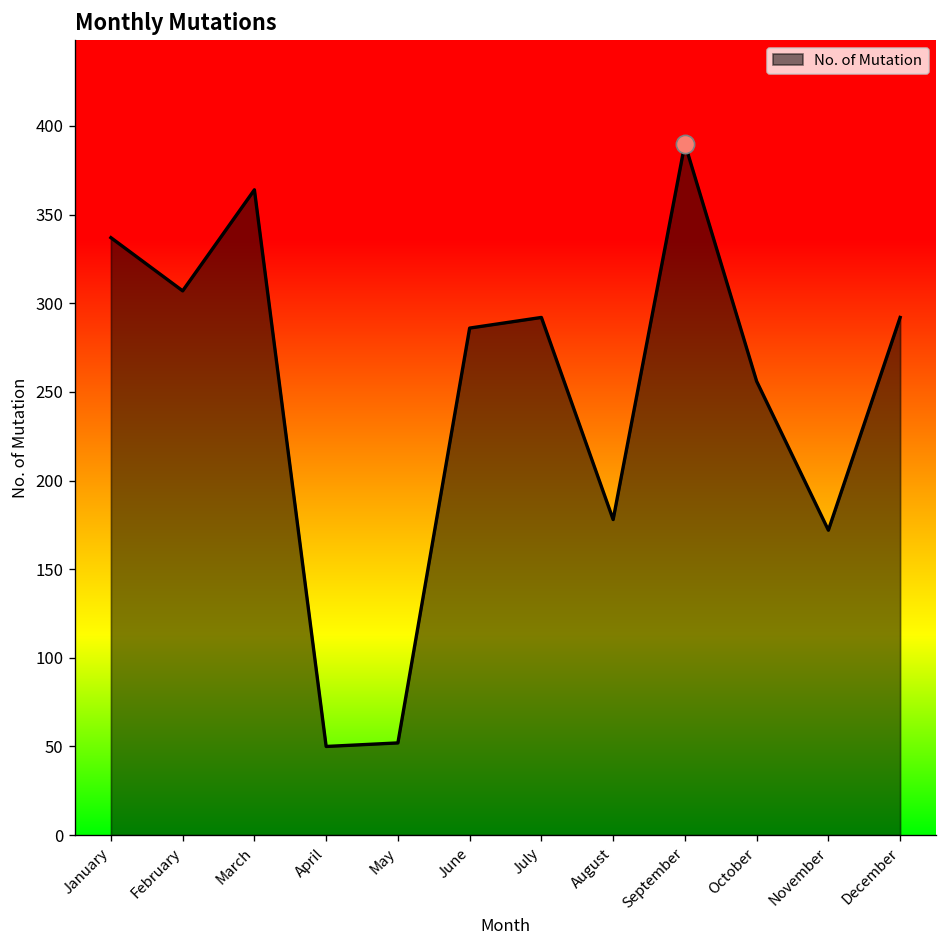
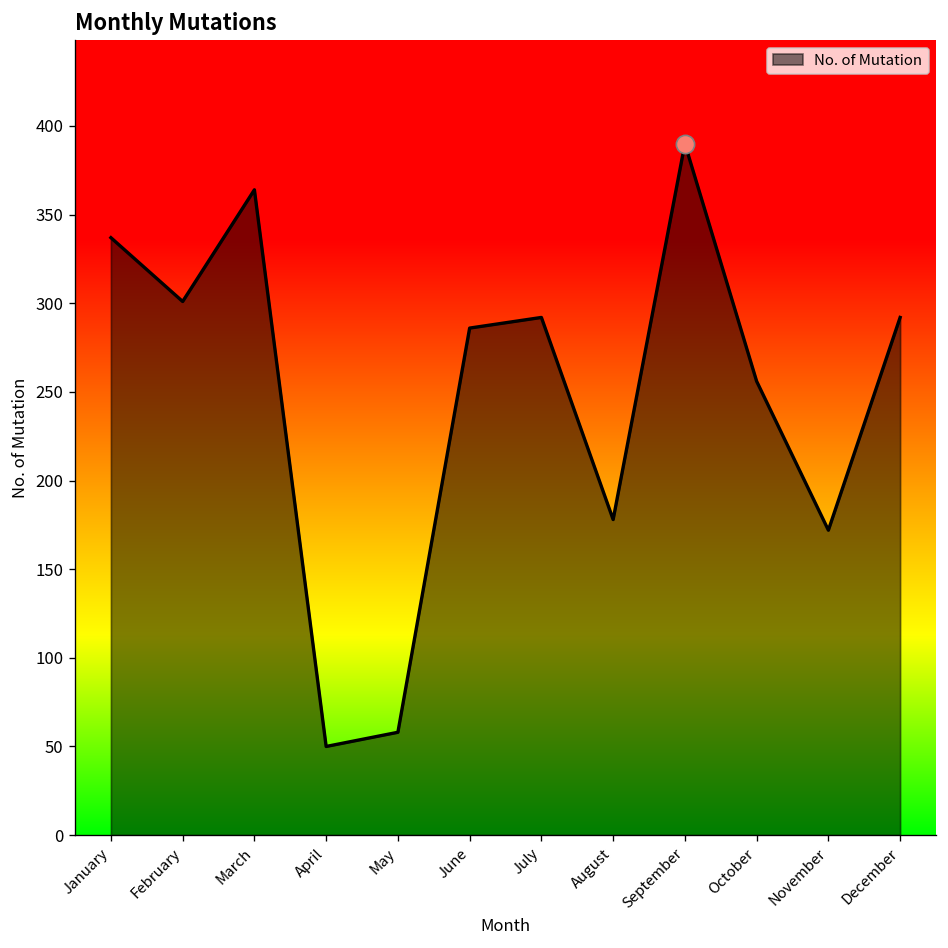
  {
    "No. of Mutation": {
      "January": 337,
-     "February": 307,
+     "February": 301,
      "March": 364,
      "April": 50,
-     "May": 52,
+     "May": 58,
      "June": 286,
      "July": 292,
      "August": 178,
      "October": 256,
      "November": 172,
      "December": 292
    }
  }
